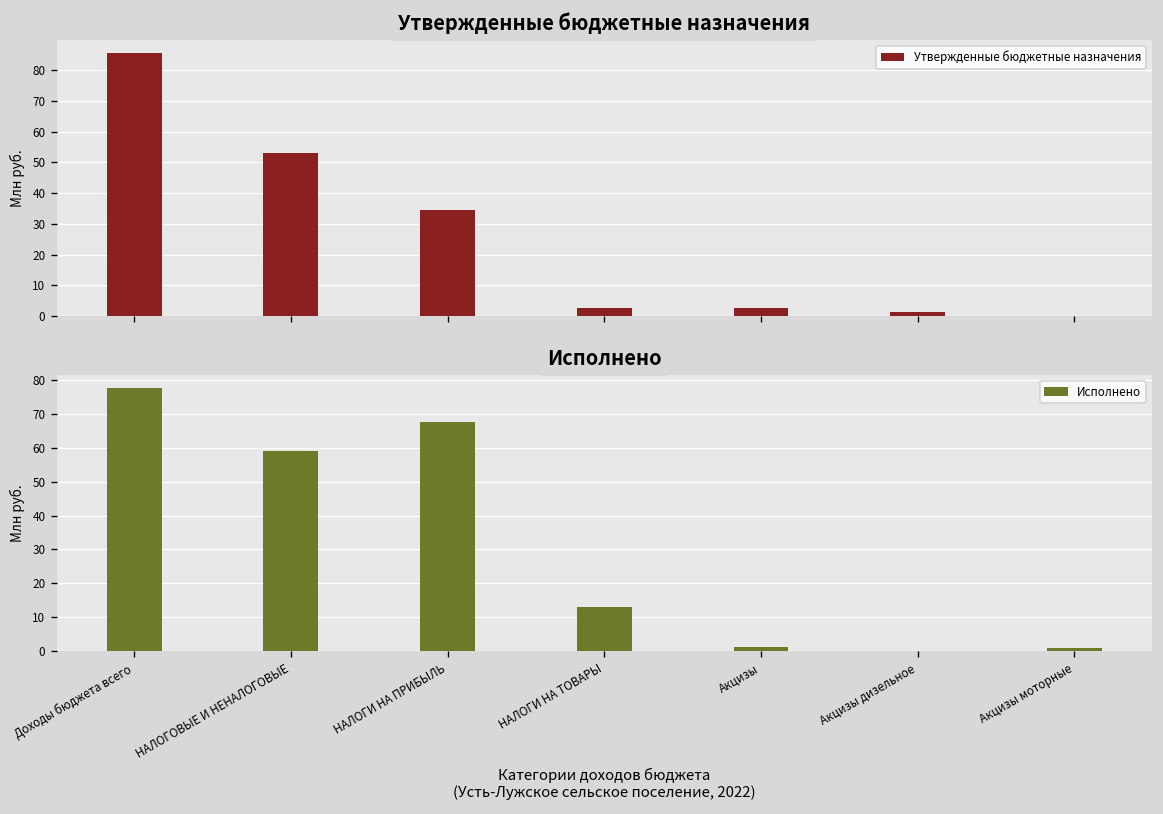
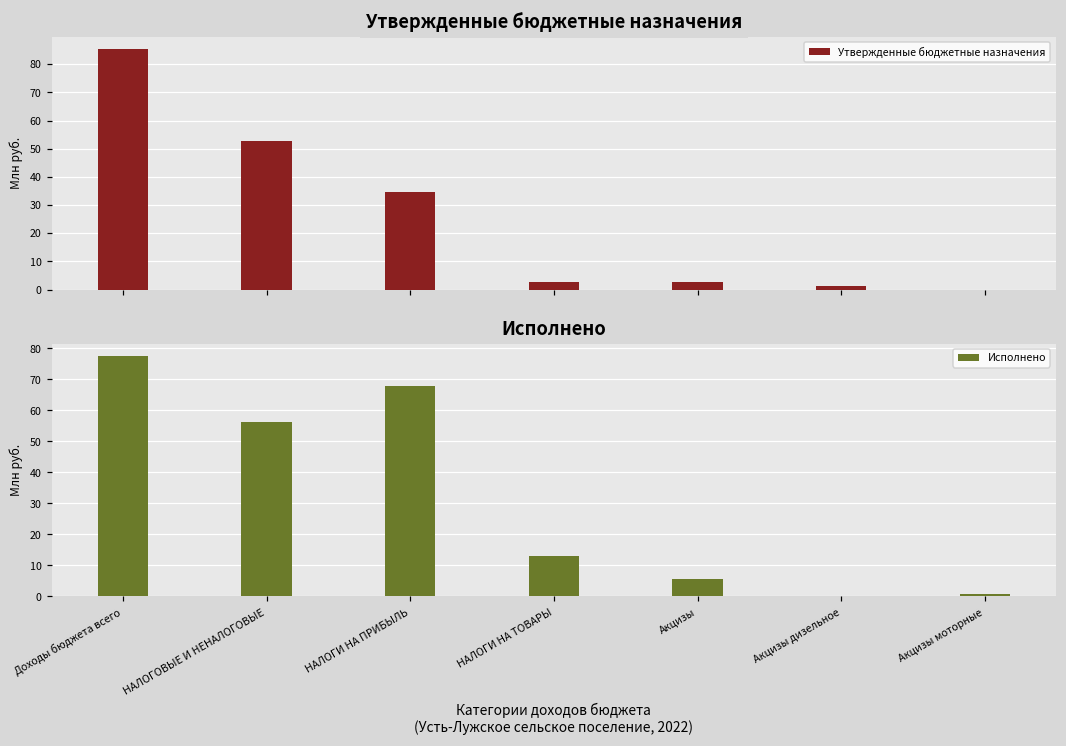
  {
    "Исполнено": {
      "Доходы бюджета всего": 78,
-     "НАЛОГОВЫЕ И НЕНАЛОГОВЫЕ": 59,
+     "НАЛОГОВЫЕ И НЕНАЛОГОВЫЕ": 56,
      "НАЛОГИ НА ПРИБЫЛЬ": 68,
      "НАЛОГИ НА ТОВАРЫ": 13,
-     "Акцизы": 1
+     "Акцизы": 6
    }
  }
